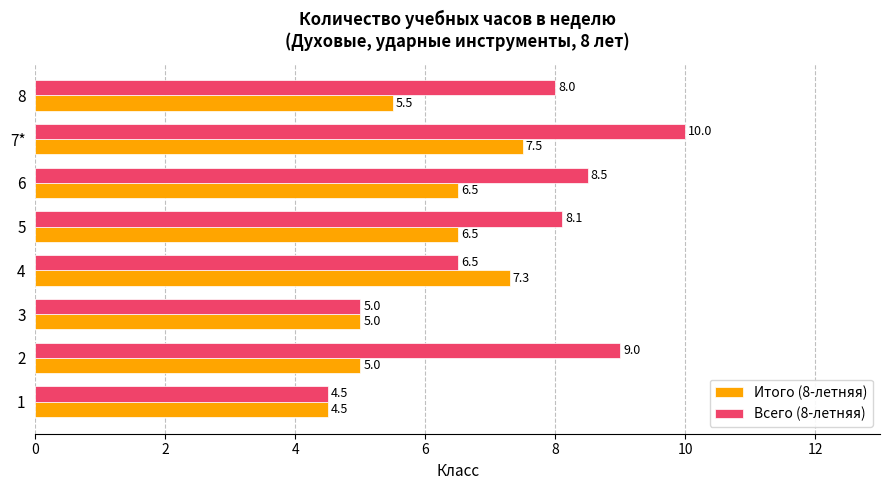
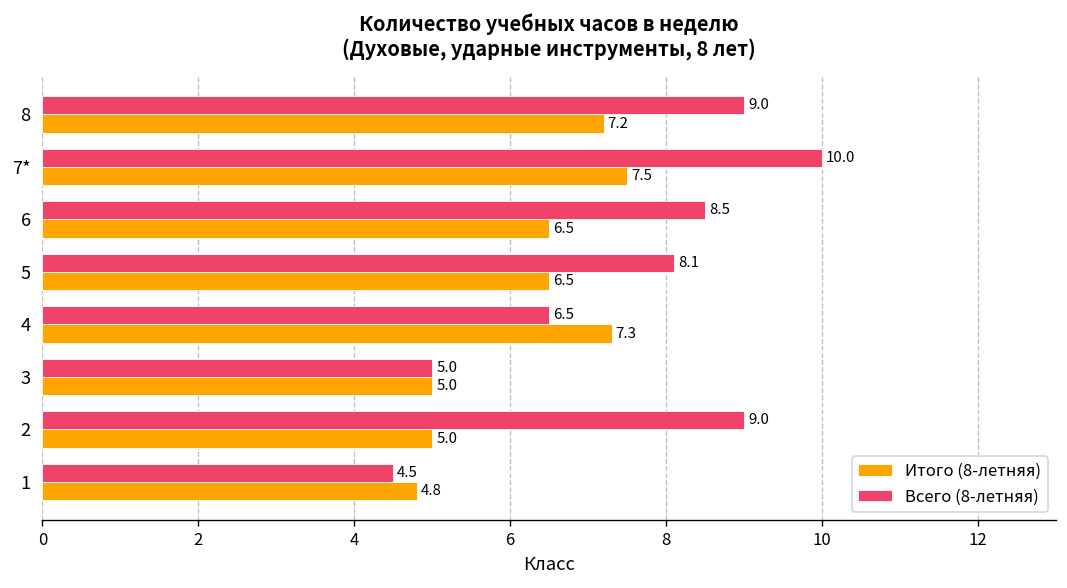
  {
    "Итого (8-летняя)": {
-     "8": 5.5,
+     "8": 7.2,
      "7*": 7.5,
      "6": 6.5,
      "5": 6.5,
      "4": 7.3,
      "3": 5.0,
      "2": 5.0,
-     "1": 4.5
+     "1": 4.8
    },
    "Всего (8-летняя)": {
-     "8": 8.0,
+     "8": 9.0,
      "7*": 10.0,
      "6": 8.5,
      "5": 8.1,
      "4": 6.5,
      "3": 5.0,
      "2": 9.0,
      "1": 4.5
    }
  }
